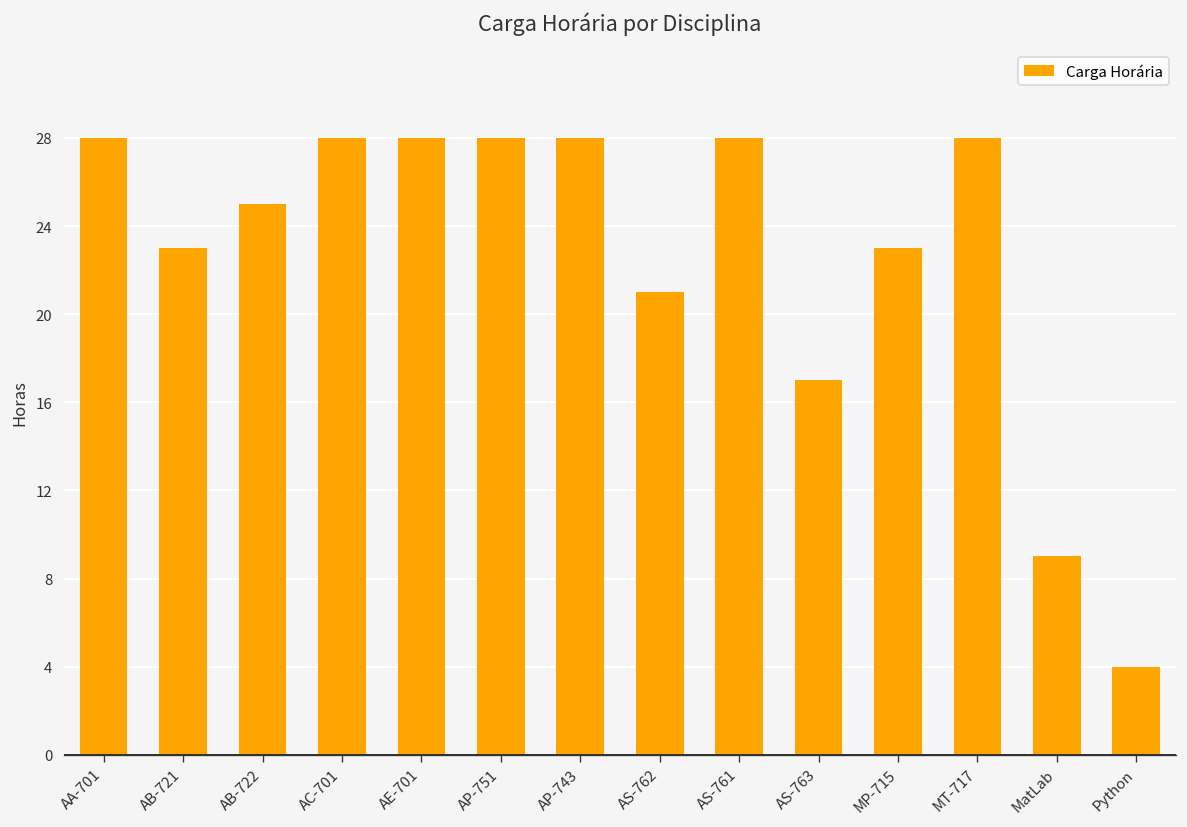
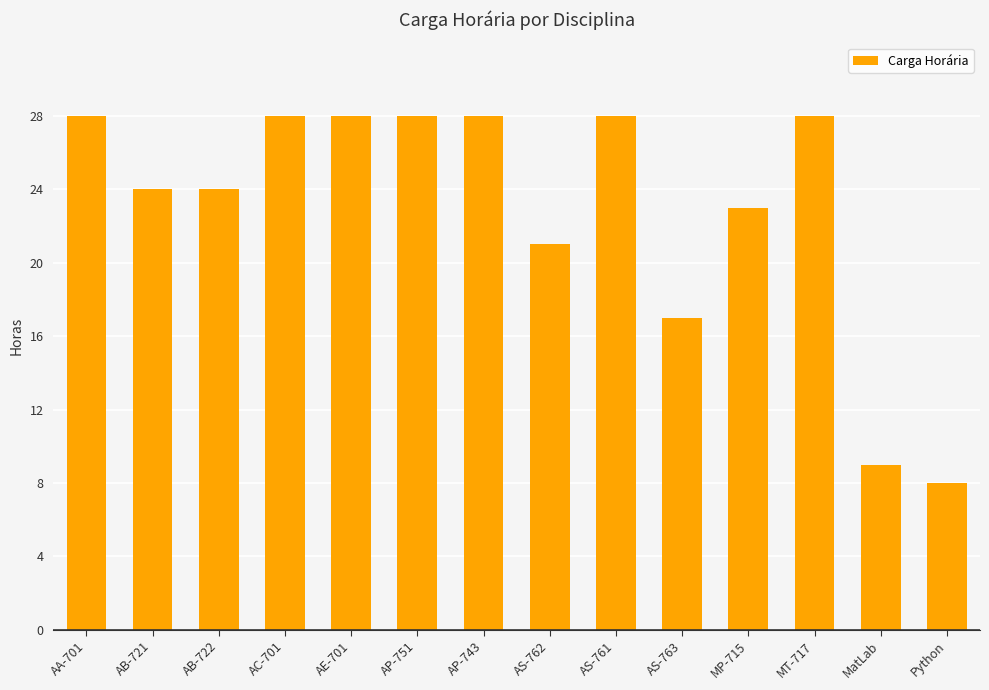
  {
    "AA-701": 28,
-   "AB-721": 23,
-   "AB-722": 25,
+   "AB-721": 24,
+   "AB-722": 24,
    "AC-701": 28,
    "AE-701": 28,
    "AP-751": 28,
    "AP-743": 28,
    "AS-762": 21,
    "AS-761": 28,
    "AS-763": 17,
    "MP-715": 23,
    "MT-717": 28,
    "MatLab": 9,
-   "Python": 4
+   "Python": 8
  }
